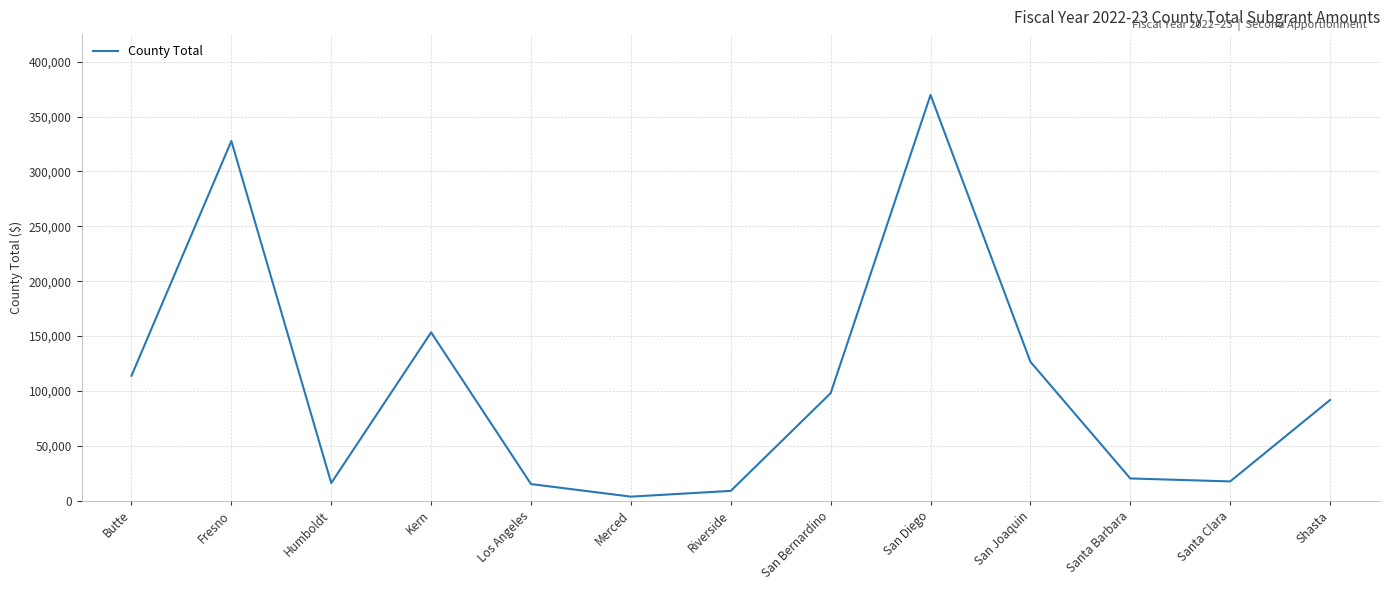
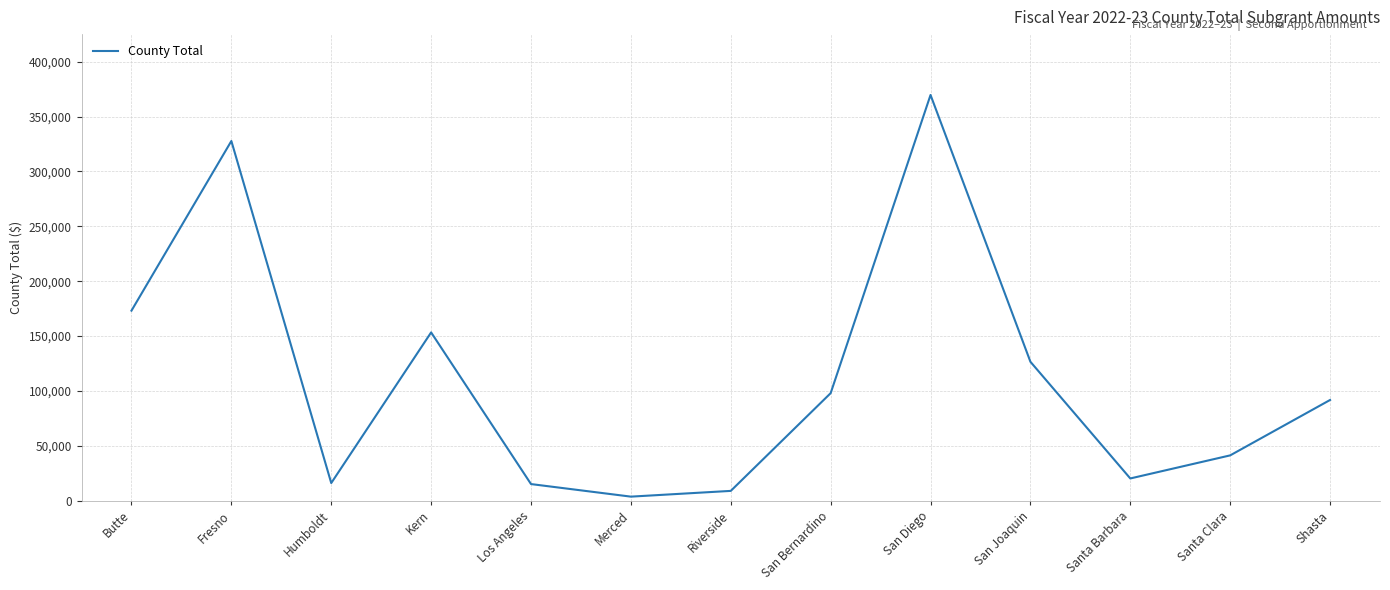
  {
-   "Butte": "114,000",
+   "Butte": "173,000",
    "Fresno": "328,000",
    "Humboldt": "16,000",
    "Kern": "153,000",
    "Los Angeles": "15,000",
    "Merced": "4,000",
    "Riverside": "9,000",
    "San Bernardino": "98,000",
    "San Diego": "370,000",
    "San Joaquin": "127,000",
    "Santa Barbara": "20,000",
-   "Santa Clara": "18,000",
+   "Santa Clara": "41,000",
    "Shasta": "92,000"
  }
